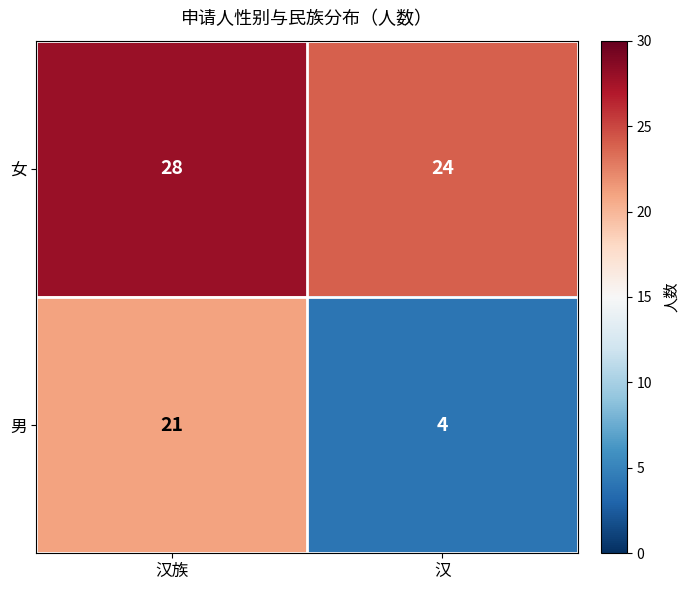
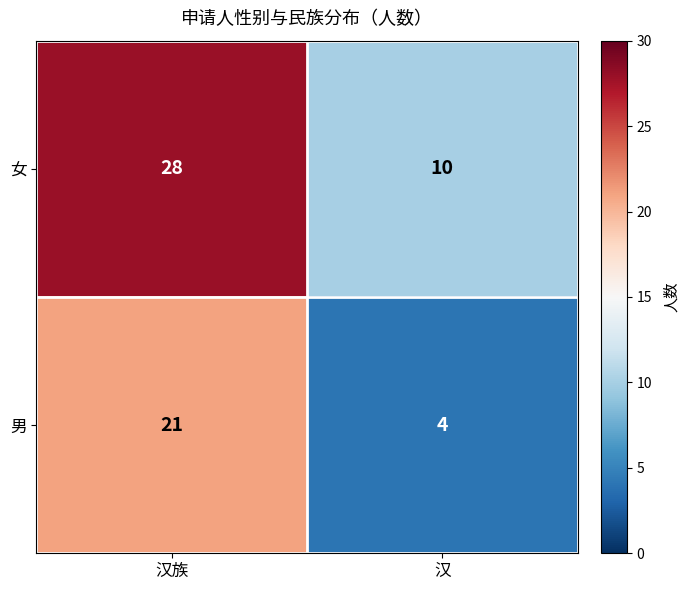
  {
    "女": {
      "汉族": 28,
-     "汉": 24
+     "汉": 10
    },
    "男": {
      "汉族": 21,
      "汉": 4
    }
  }
